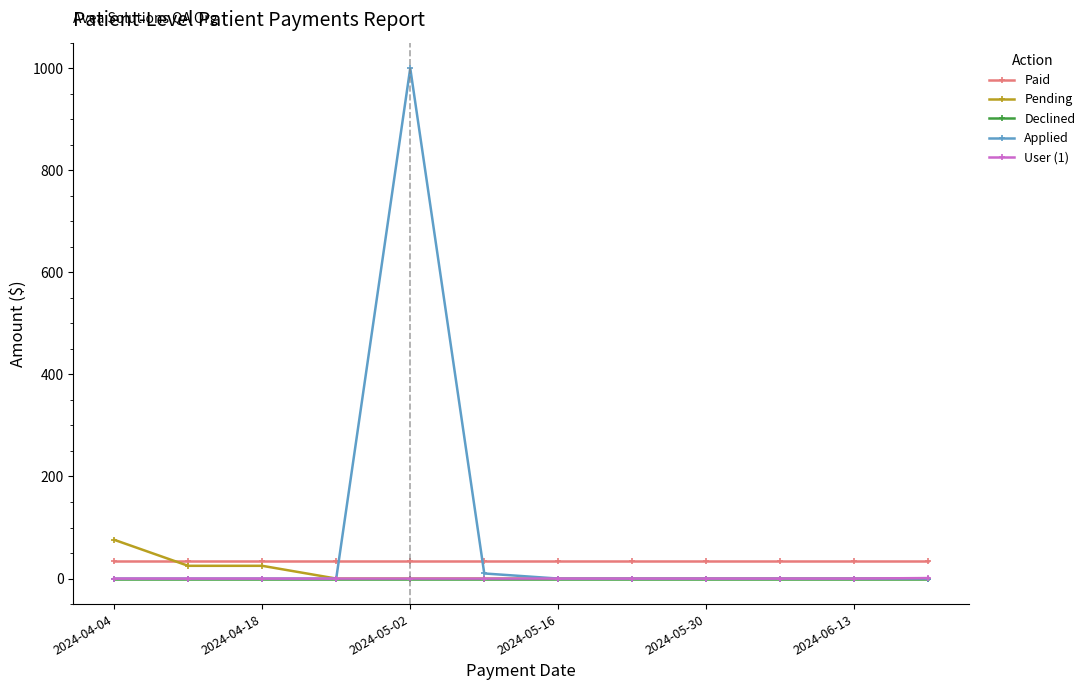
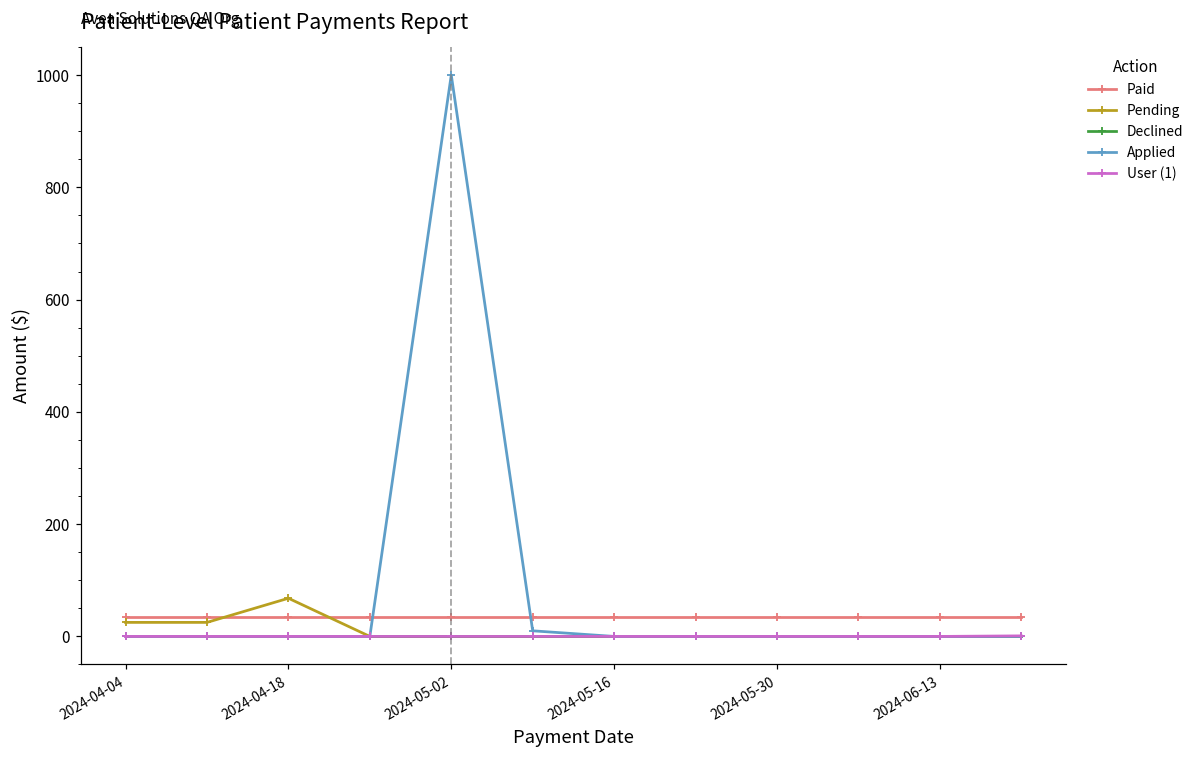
  {
    "Paid": {
      "2024-04-04": 40,
      "2024-04-18": 40,
      "2024-05-02": 40,
      "2024-05-16": 40,
      "2024-05-30": 40,
      "2024-06-13": 40
    },
    "Pending": {
-     "2024-04-04": 80,
-     "2024-04-18": 30
+     "2024-04-04": 30,
+     "2024-04-18": 70
    },
    "Applied": {
      "2024-05-02": 1000
    }
  }
